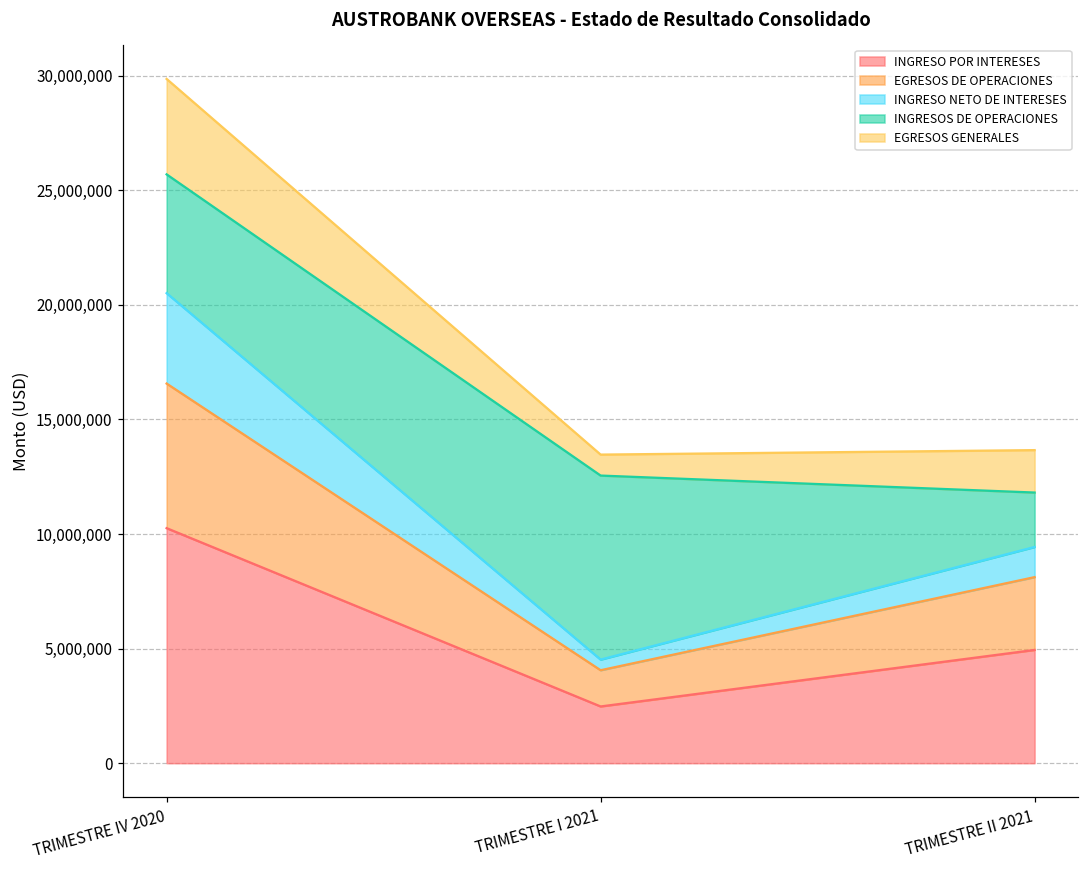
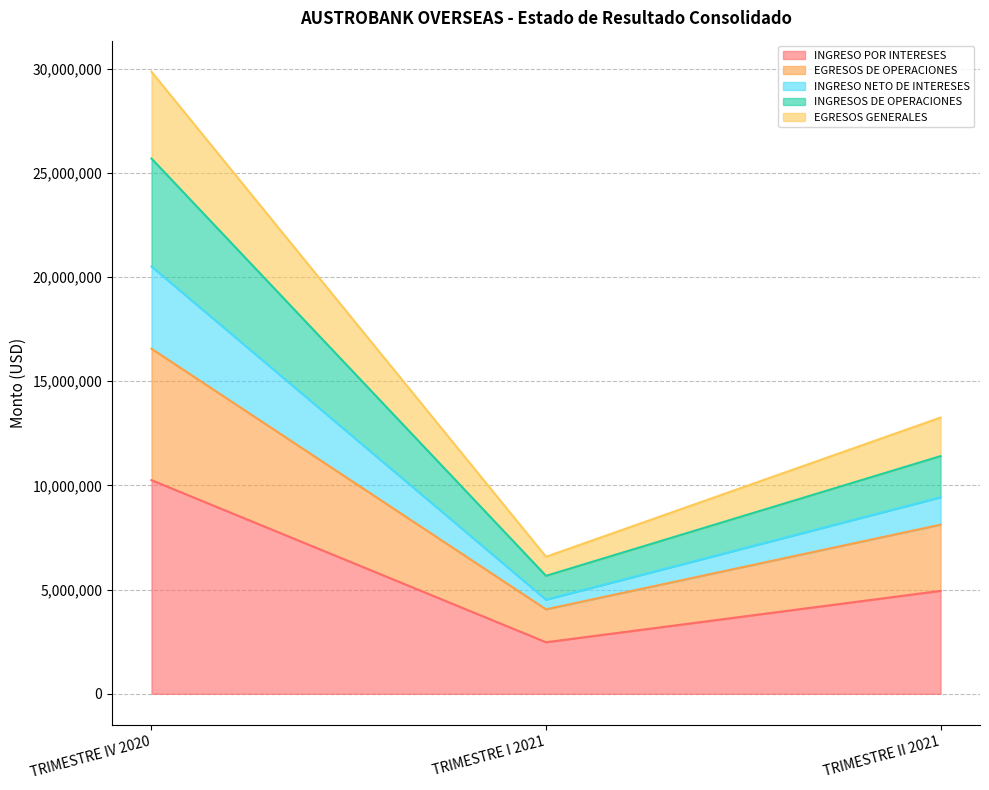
  {
    "INGRESO NETO DE INTERESES": {
      "TRIMESTRE IV 2020": "3,900,000",
      "TRIMESTRE I 2021": "500,000",
      "TRIMESTRE II 2021": "1,300,000"
    },
    "INGRESOS DE OPERACIONES": {
      "TRIMESTRE IV 2020": "5,200,000",
-     "TRIMESTRE I 2021": "8,000,000",
-     "TRIMESTRE II 2021": "2,400,000"
+     "TRIMESTRE I 2021": "1,100,000",
+     "TRIMESTRE II 2021": "2,000,000"
    }
  }
